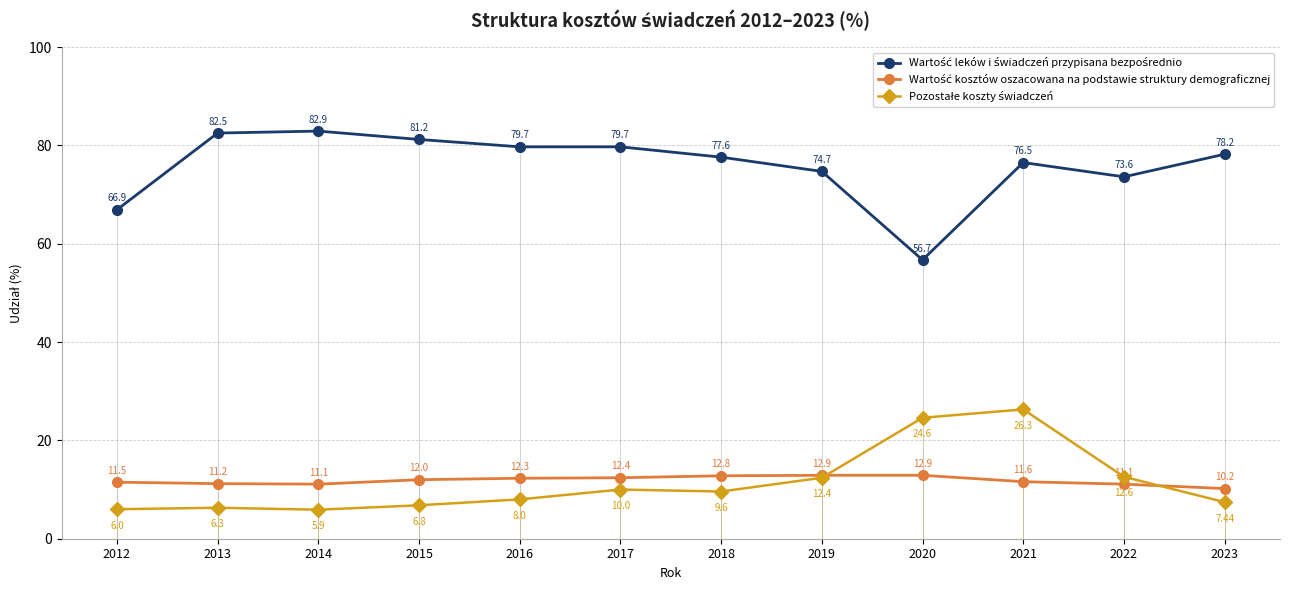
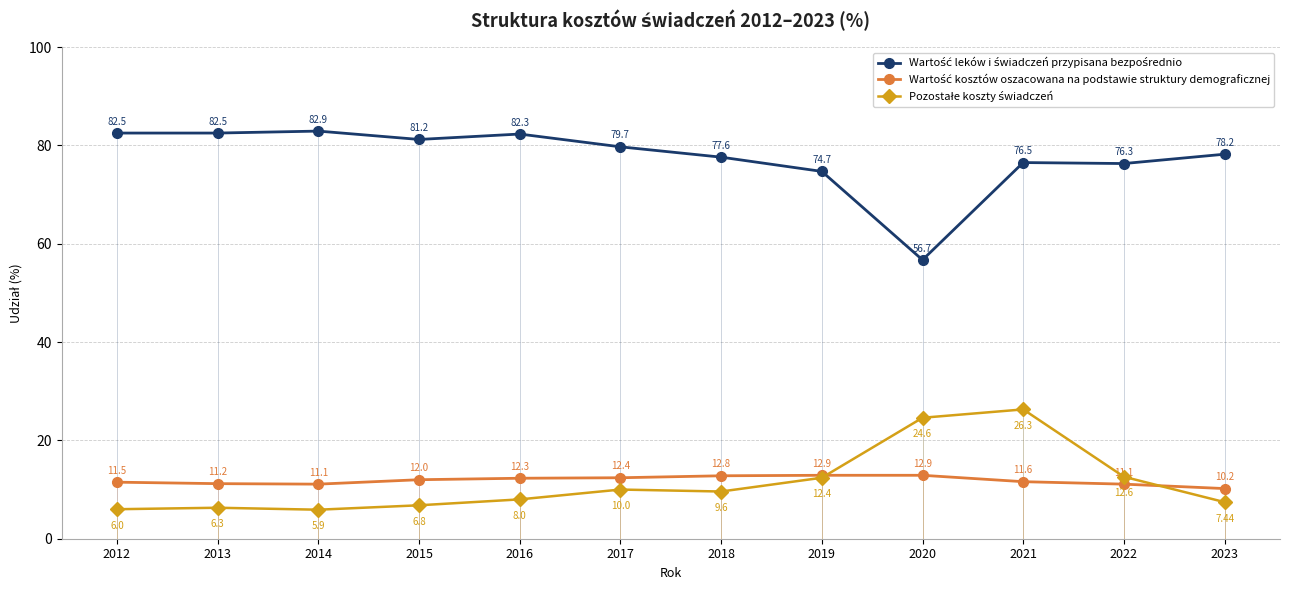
  {
    "Wartość leków i świadczeń przypisana bezpośrednio": {
-     "2012": 66.9,
+     "2012": 82.5,
      "2013": 82.5,
      "2014": 82.9,
      "2015": 81.2,
-     "2016": 79.7,
+     "2016": 82.3,
      "2017": 79.7,
      "2018": 77.6,
      "2019": 74.7,
      "2020": 56.7,
      "2021": 76.5,
-     "2022": 73.6,
+     "2022": 76.3,
      "2023": 78.2
    }
  }
